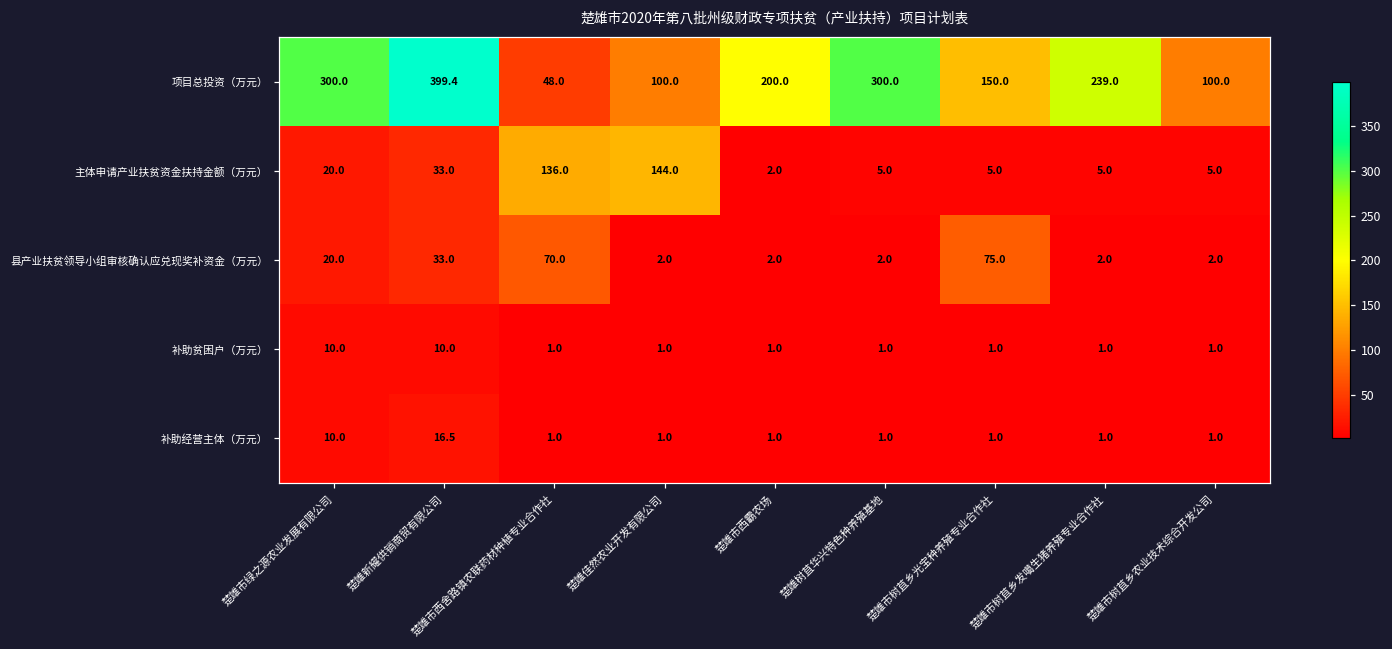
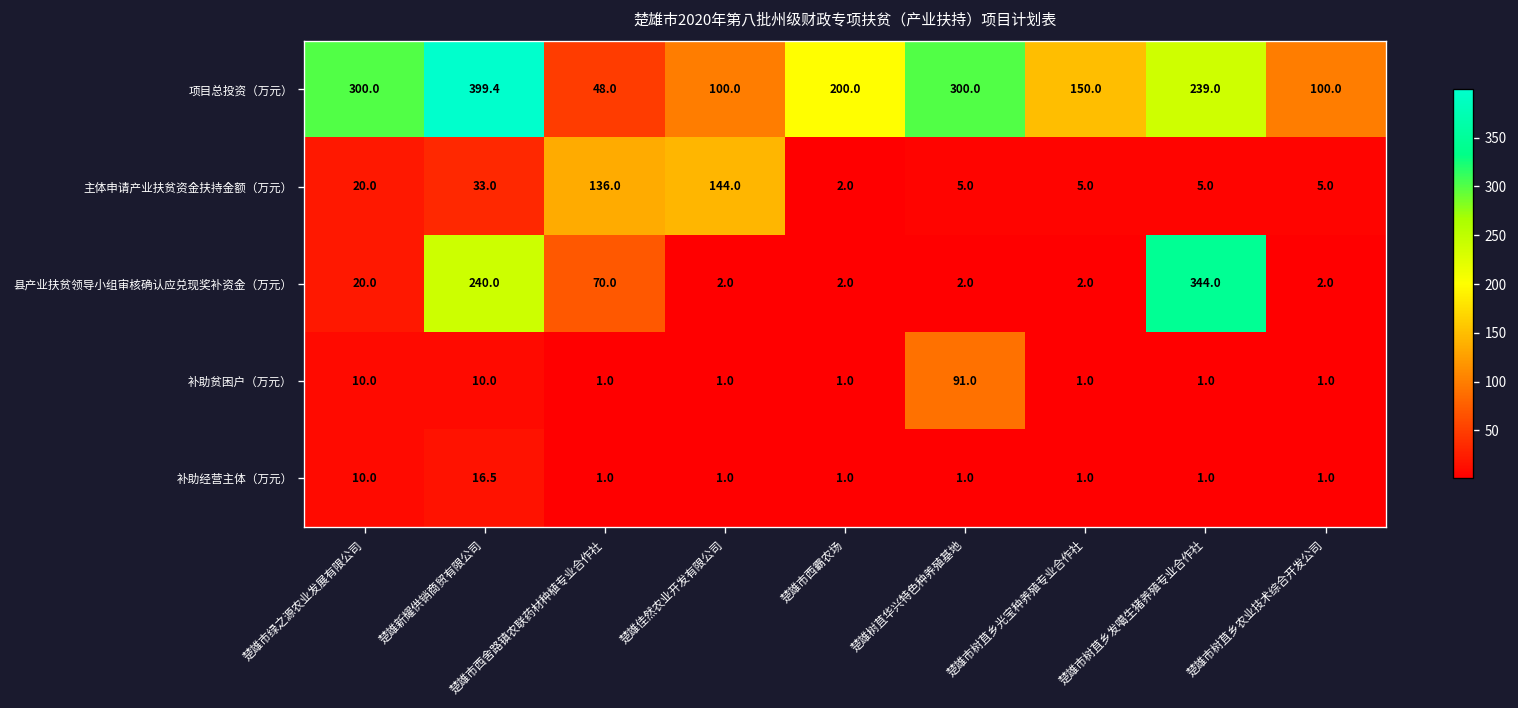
  {
    "项目总投资（万元）": {
      "楚雄市绿之源农业发展有限公司": 300.0,
      "楚雄新耀供销商贸有限公司": 399.4,
      "楚雄市西舍路镇农联药材种植专业合作社": 48.0,
      "楚雄佳然农业开发有限公司": 100.0,
      "楚雄市西霸农场": 200.0,
      "楚雄树苴华兴特色种养殖基地": 300.0,
      "楚雄市树苴乡光宝种养殖专业合作社": 150.0,
      "楚雄市树苴乡发噶生猪养殖专业合作社": 239.0,
      "楚雄市树苴乡农业技术综合开发公司": 100.0
    },
    "主体申请产业扶贫资金扶持金额（万元）": {
      "楚雄市绿之源农业发展有限公司": 20.0,
      "楚雄新耀供销商贸有限公司": 33.0,
      "楚雄市西舍路镇农联药材种植专业合作社": 136.0,
      "楚雄佳然农业开发有限公司": 144.0,
      "楚雄市西霸农场": 2.0,
      "楚雄树苴华兴特色种养殖基地": 5.0,
      "楚雄市树苴乡光宝种养殖专业合作社": 5.0,
      "楚雄市树苴乡发噶生猪养殖专业合作社": 5.0,
      "楚雄市树苴乡农业技术综合开发公司": 5.0
    },
    "县产业扶贫领导小组审核确认应兑现奖补资金（万元）": {
      "楚雄市绿之源农业发展有限公司": 20.0,
-     "楚雄新耀供销商贸有限公司": 33.0,
+     "楚雄新耀供销商贸有限公司": 240.0,
      "楚雄市西舍路镇农联药材种植专业合作社": 70.0,
      "楚雄佳然农业开发有限公司": 2.0,
      "楚雄市西霸农场": 2.0,
      "楚雄树苴华兴特色种养殖基地": 2.0,
-     "楚雄市树苴乡光宝种养殖专业合作社": 75.0,
-     "楚雄市树苴乡发噶生猪养殖专业合作社": 2.0,
+     "楚雄市树苴乡光宝种养殖专业合作社": 2.0,
+     "楚雄市树苴乡发噶生猪养殖专业合作社": 344.0,
      "楚雄市树苴乡农业技术综合开发公司": 2.0
    },
    "补助贫困户（万元）": {
      "楚雄市绿之源农业发展有限公司": 10.0,
      "楚雄新耀供销商贸有限公司": 10.0,
      "楚雄市西舍路镇农联药材种植专业合作社": 1.0,
      "楚雄佳然农业开发有限公司": 1.0,
      "楚雄市西霸农场": 1.0,
-     "楚雄树苴华兴特色种养殖基地": 1.0,
+     "楚雄树苴华兴特色种养殖基地": 91.0,
      "楚雄市树苴乡光宝种养殖专业合作社": 1.0,
      "楚雄市树苴乡发噶生猪养殖专业合作社": 1.0,
      "楚雄市树苴乡农业技术综合开发公司": 1.0
    },
    "补助经营主体（万元）": {
      "楚雄市绿之源农业发展有限公司": 10.0,
      "楚雄新耀供销商贸有限公司": 16.5,
      "楚雄市西舍路镇农联药材种植专业合作社": 1.0,
      "楚雄佳然农业开发有限公司": 1.0,
      "楚雄市西霸农场": 1.0,
      "楚雄树苴华兴特色种养殖基地": 1.0,
      "楚雄市树苴乡光宝种养殖专业合作社": 1.0,
      "楚雄市树苴乡发噶生猪养殖专业合作社": 1.0,
      "楚雄市树苴乡农业技术综合开发公司": 1.0
    }
  }
